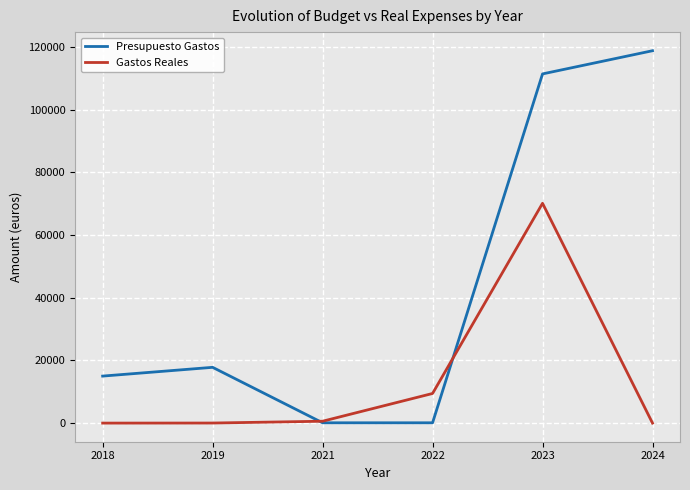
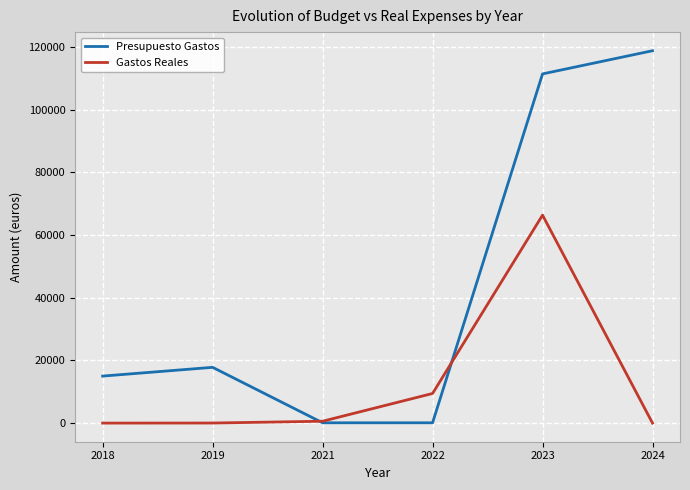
  {
    "Presupuesto Gastos": {
      "2018": 15000,
      "2019": 18000,
      "2022": 0,
      "2023": 111000,
      "2024": 119000
    },
    "Gastos Reales": {
      "2018": 0,
      "2019": 0,
      "2022": 9000,
-     "2023": 70000,
+     "2023": 66000,
      "2024": 0
    }
  }
